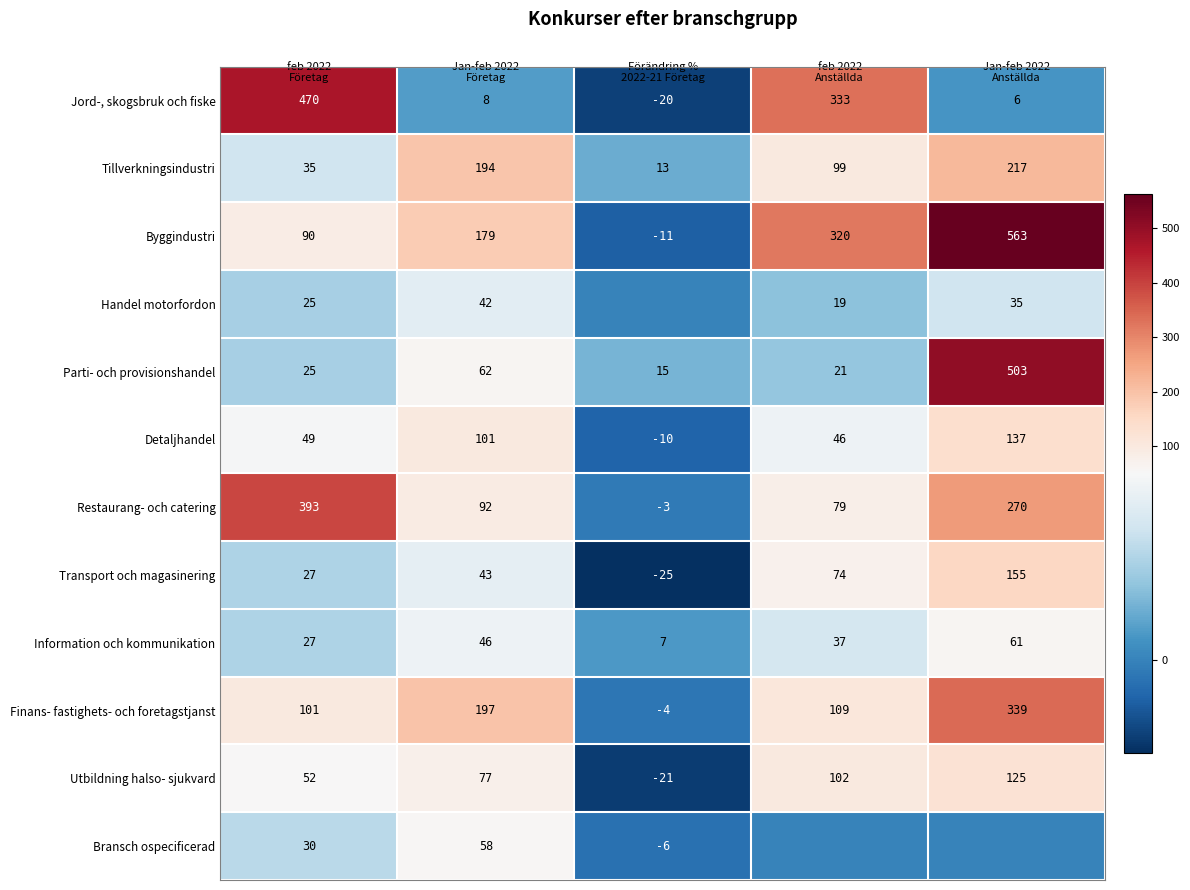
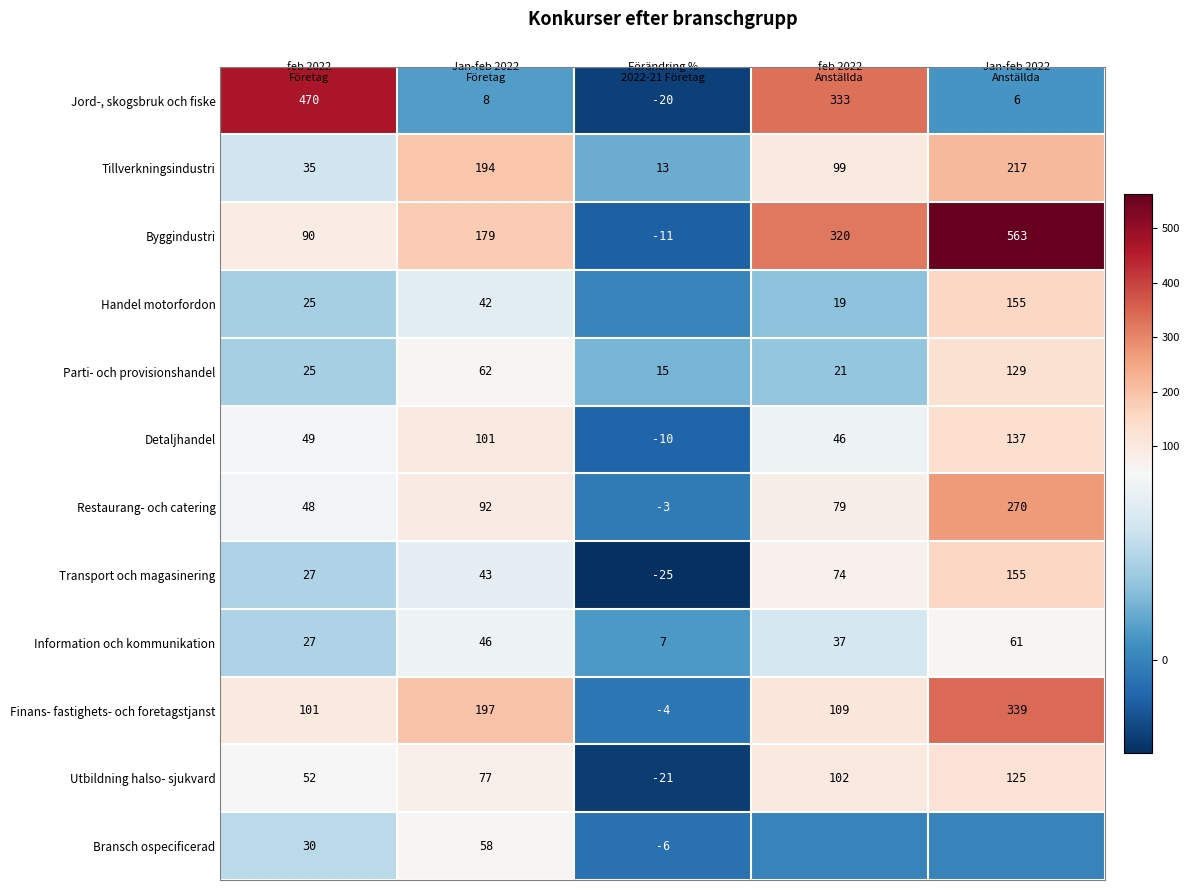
  {
    "Jord-, skogsbruk och fiske": {
      "feb 2022 Företag": 470,
      "Jan-feb 2022 Företag": 8,
      "Förändring % 2022-21 Företag": -20,
      "feb 2022 Anställda": 333,
      "Jan-feb 2022 Anställda": 6
    },
    "Tillverkningsindustri": {
      "feb 2022 Företag": 35,
      "Jan-feb 2022 Företag": 194,
      "Förändring % 2022-21 Företag": 13,
      "feb 2022 Anställda": 99,
      "Jan-feb 2022 Anställda": 217
    },
    "Byggindustri": {
      "feb 2022 Företag": 90,
      "Jan-feb 2022 Företag": 179,
      "Förändring % 2022-21 Företag": -11,
      "feb 2022 Anställda": 320,
      "Jan-feb 2022 Anställda": 563
    },
    "Handel motorfordon": {
      "feb 2022 Företag": 25,
      "Jan-feb 2022 Företag": 42,
      "feb 2022 Anställda": 19,
-     "Jan-feb 2022 Anställda": 35
+     "Jan-feb 2022 Anställda": 155
    },
    "Parti- och provisionshandel": {
      "feb 2022 Företag": 25,
      "Jan-feb 2022 Företag": 62,
      "Förändring % 2022-21 Företag": 15,
      "feb 2022 Anställda": 21,
-     "Jan-feb 2022 Anställda": 503
+     "Jan-feb 2022 Anställda": 129
    },
    "Detaljhandel": {
      "feb 2022 Företag": 49,
      "Jan-feb 2022 Företag": 101,
      "Förändring % 2022-21 Företag": -10,
      "feb 2022 Anställda": 46,
      "Jan-feb 2022 Anställda": 137
    },
    "Restaurang- och catering": {
-     "feb 2022 Företag": 393,
+     "feb 2022 Företag": 48,
      "Jan-feb 2022 Företag": 92,
      "Förändring % 2022-21 Företag": -3,
      "feb 2022 Anställda": 79,
      "Jan-feb 2022 Anställda": 270
    },
    "Transport och magasinering": {
      "feb 2022 Företag": 27,
      "Jan-feb 2022 Företag": 43,
      "Förändring % 2022-21 Företag": -25,
      "feb 2022 Anställda": 74,
      "Jan-feb 2022 Anställda": 155
    },
    "Information och kommunikation": {
      "feb 2022 Företag": 27,
      "Jan-feb 2022 Företag": 46,
      "Förändring % 2022-21 Företag": 7,
      "feb 2022 Anställda": 37,
      "Jan-feb 2022 Anställda": 61
    },
    "Finans- fastighets- och foretagstjanst": {
      "feb 2022 Företag": 101,
      "Jan-feb 2022 Företag": 197,
      "Förändring % 2022-21 Företag": -4,
      "feb 2022 Anställda": 109,
      "Jan-feb 2022 Anställda": 339
    },
    "Utbildning halso- sjukvard": {
      "feb 2022 Företag": 52,
      "Jan-feb 2022 Företag": 77,
      "Förändring % 2022-21 Företag": -21,
      "feb 2022 Anställda": 102,
      "Jan-feb 2022 Anställda": 125
    },
    "Bransch ospecificerad": {
      "feb 2022 Företag": 30,
      "Jan-feb 2022 Företag": 58,
      "Förändring % 2022-21 Företag": -6
    }
  }
